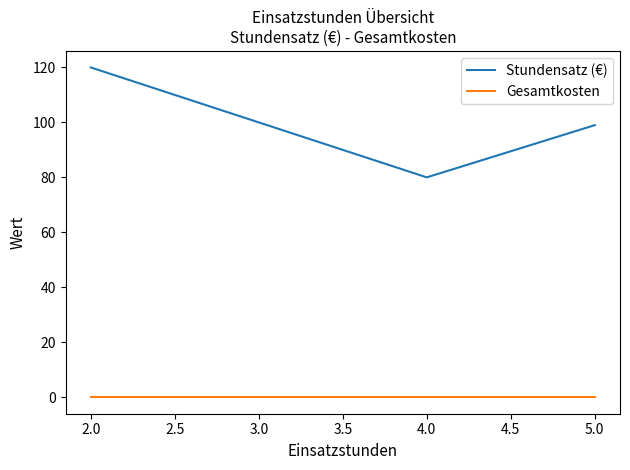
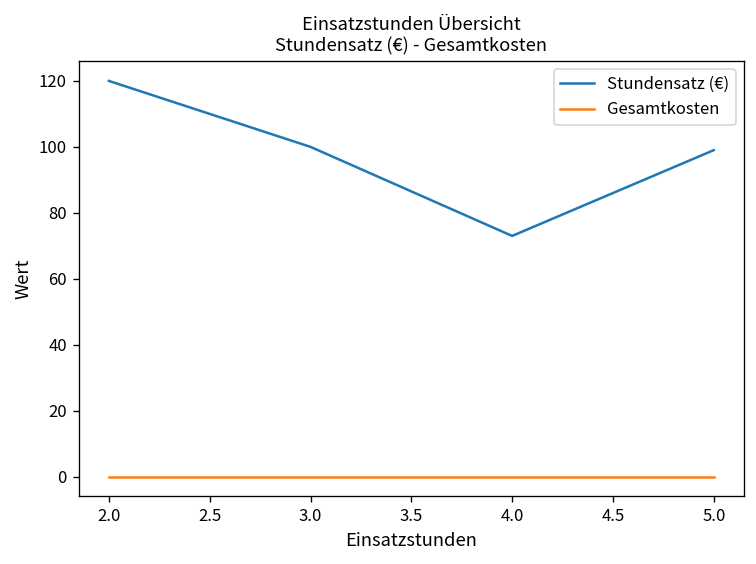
  {
    "Stundensatz (€)": {
      "2.0": 120,
      "3.0": 100,
-     "4.0": 80,
+     "4.0": 73,
      "5.0": 99
    },
    "Gesamtkosten": {
      "2.0": 0,
      "3.0": 0,
      "4.0": 0,
      "5.0": 0
    }
  }
